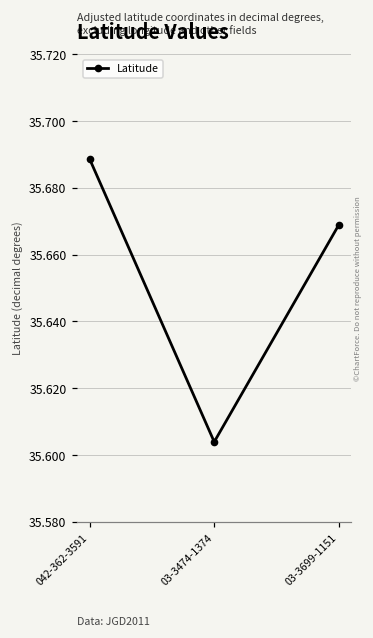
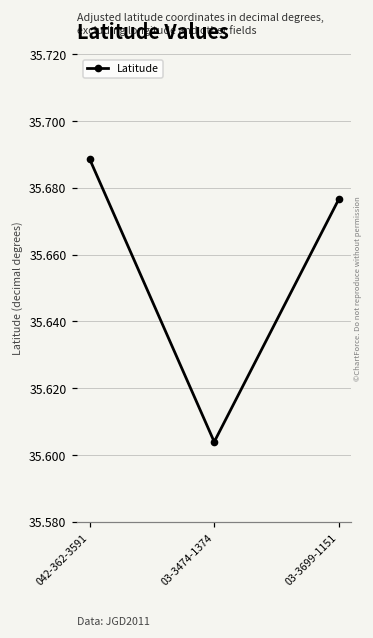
  {
    "042-362-3591": 35.689,
    "03-3474-1374": 35.604,
-   "03-3699-1151": 35.669
+   "03-3699-1151": 35.677
  }
